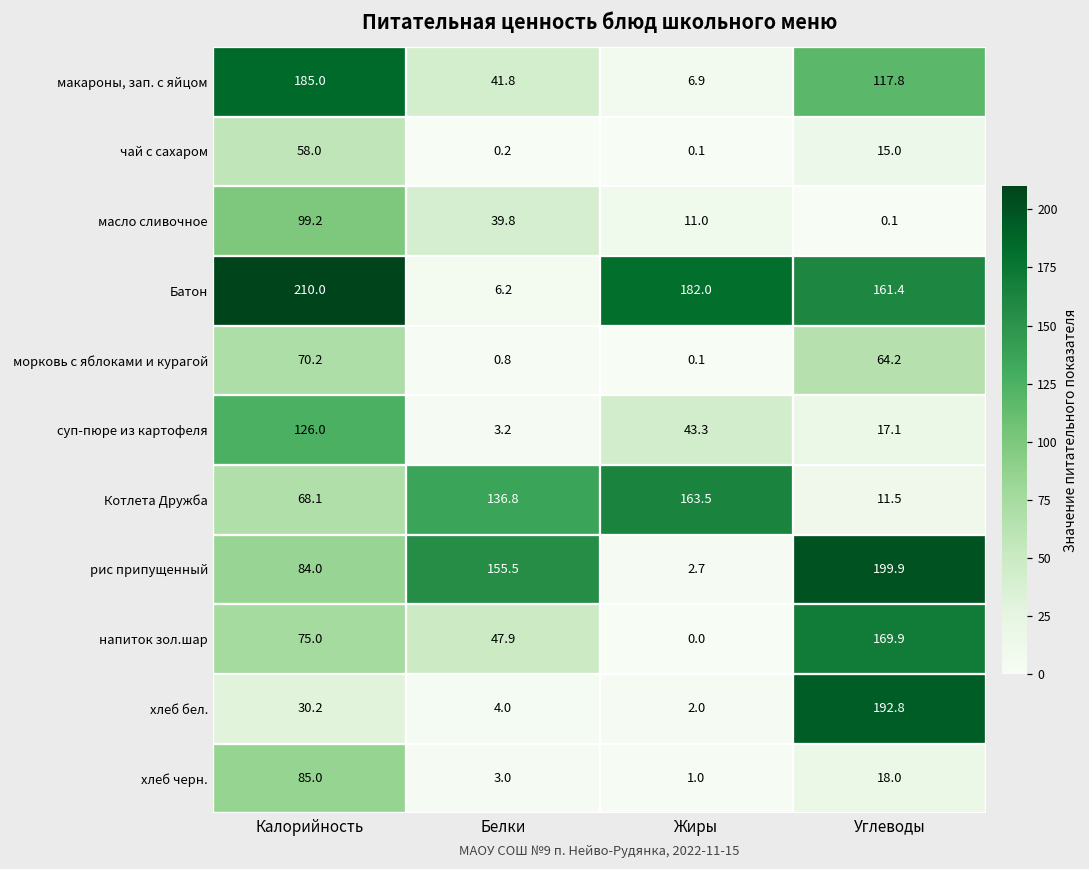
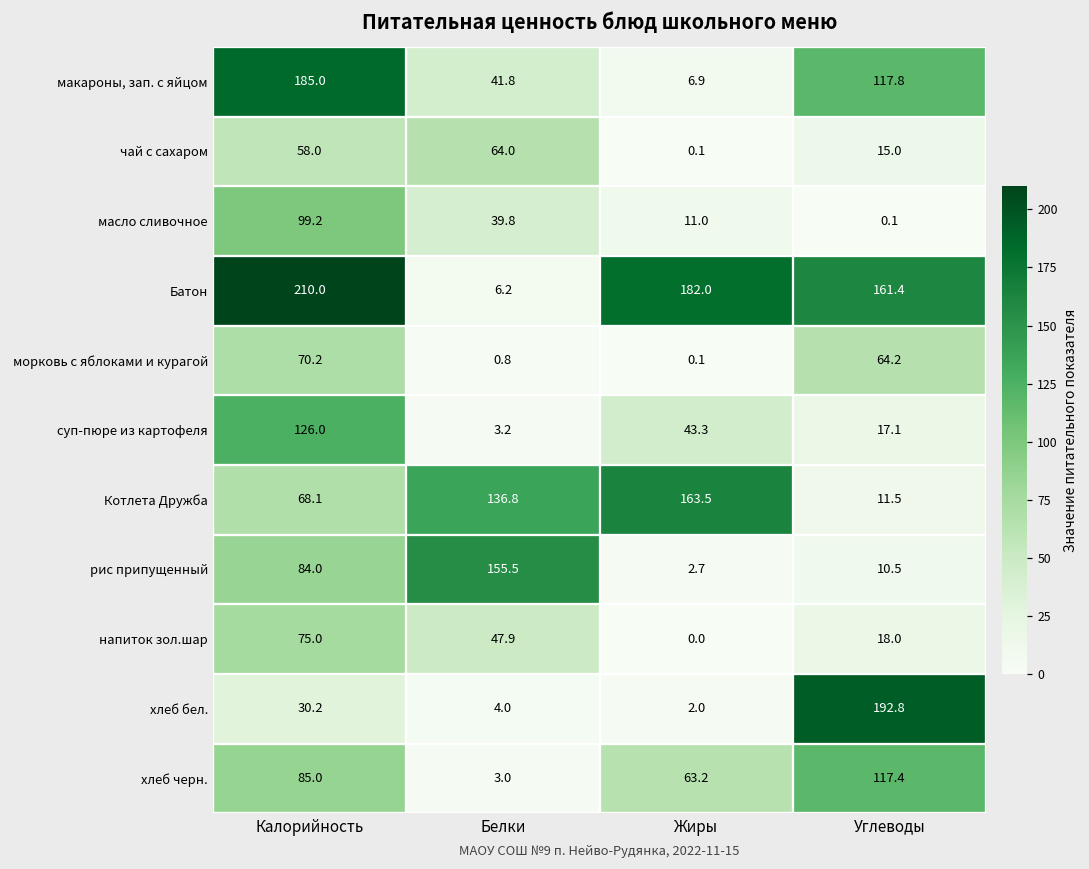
  {
    "макароны, зап. с яйцом": {
      "Калорийность": 185.0,
      "Белки": 41.8,
      "Жиры": 6.9,
      "Углеводы": 117.8
    },
    "чай с сахаром": {
      "Калорийность": 58.0,
-     "Белки": 0.2,
+     "Белки": 64.0,
      "Жиры": 0.1,
      "Углеводы": 15.0
    },
    "масло сливочное": {
      "Калорийность": 99.2,
      "Белки": 39.8,
      "Жиры": 11.0,
      "Углеводы": 0.1
    },
    "Батон": {
      "Калорийность": 210.0,
      "Белки": 6.2,
      "Жиры": 182.0,
      "Углеводы": 161.4
    },
    "морковь с яблоками и курагой": {
      "Калорийность": 70.2,
      "Белки": 0.8,
      "Жиры": 0.1,
      "Углеводы": 64.2
    },
    "суп-пюре из картофеля": {
      "Калорийность": 126.0,
      "Белки": 3.2,
      "Жиры": 43.3,
      "Углеводы": 17.1
    },
    "Котлета Дружба": {
      "Калорийность": 68.1,
      "Белки": 136.8,
      "Жиры": 163.5,
      "Углеводы": 11.5
    },
    "рис припущенный": {
      "Калорийность": 84.0,
      "Белки": 155.5,
      "Жиры": 2.7,
-     "Углеводы": 199.9
+     "Углеводы": 10.5
    },
    "напиток зол.шар": {
      "Калорийность": 75.0,
      "Белки": 47.9,
      "Жиры": 0.0,
-     "Углеводы": 169.9
+     "Углеводы": 18.0
    },
    "хлеб бел.": {
      "Калорийность": 30.2,
      "Белки": 4.0,
      "Жиры": 2.0,
      "Углеводы": 192.8
    },
    "хлеб черн.": {
      "Калорийность": 85.0,
      "Белки": 3.0,
-     "Жиры": 1.0,
-     "Углеводы": 18.0
+     "Жиры": 63.2,
+     "Углеводы": 117.4
    }
  }
